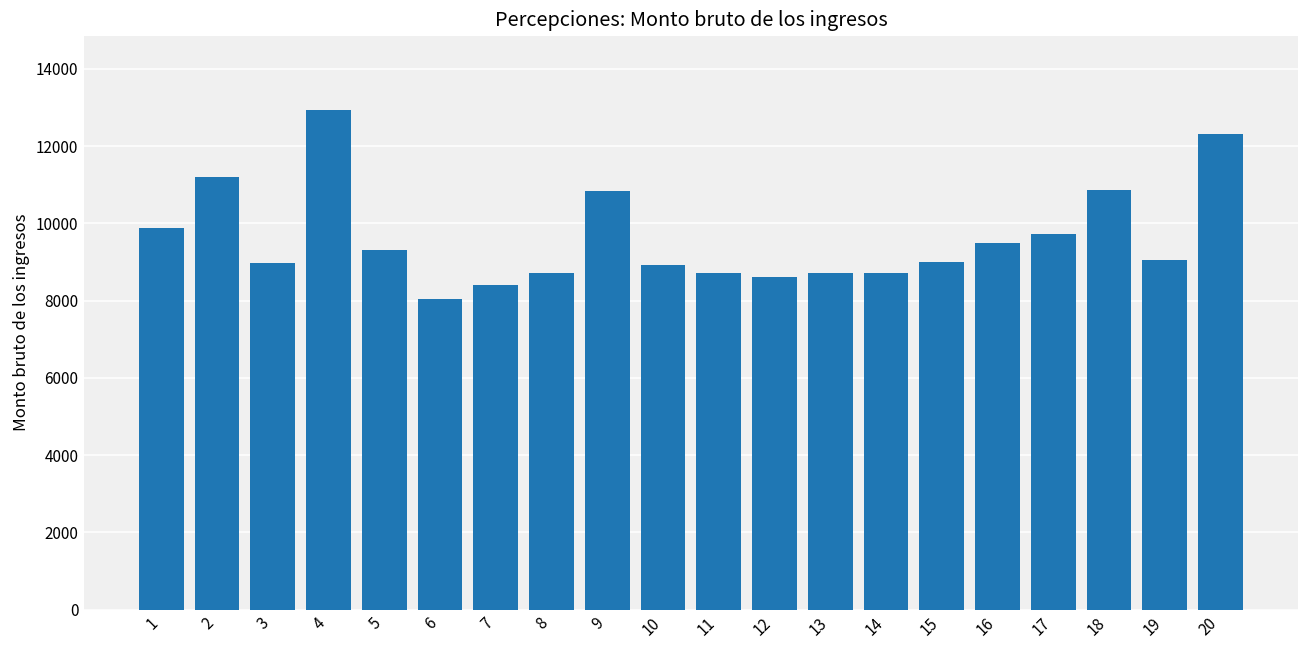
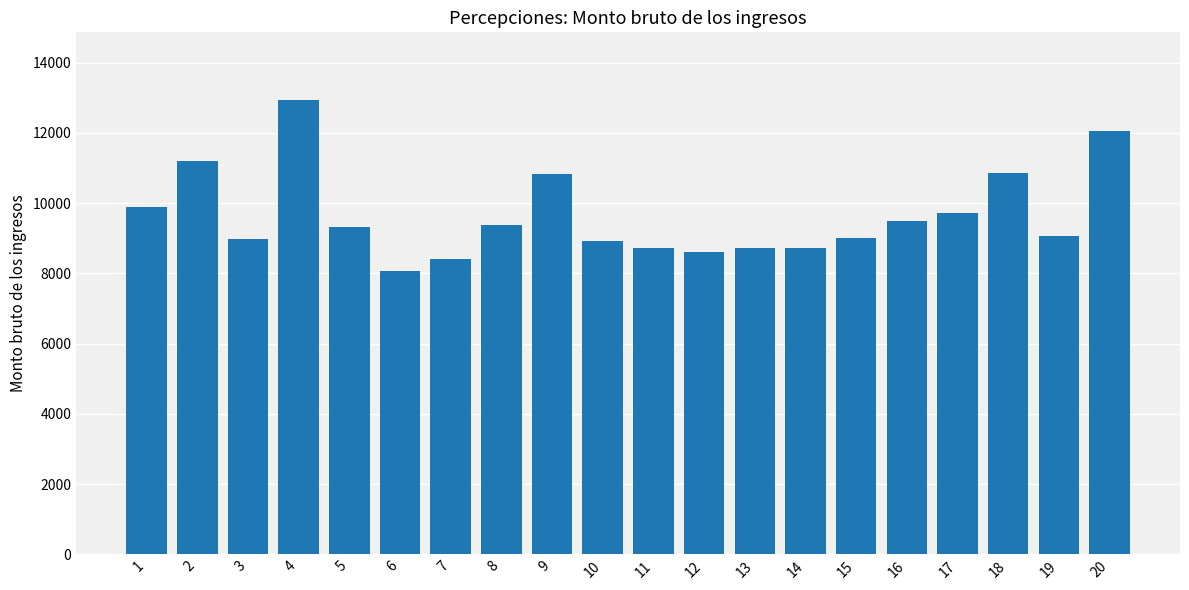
  {
    "1": 9900,
    "2": 11200,
    "3": 9000,
    "4": 12900,
    "5": 9300,
    "6": 8100,
    "7": 8400,
-   "8": 8700,
+   "8": 9400,
    "9": 10800,
    "10": 8900,
    "11": 8700,
    "12": 8600,
    "13": 8700,
    "14": 8700,
    "15": 9000,
    "16": 9500,
    "17": 9700,
    "18": 10900,
    "19": 9100,
-   "20": 12300
+   "20": 12100
  }
